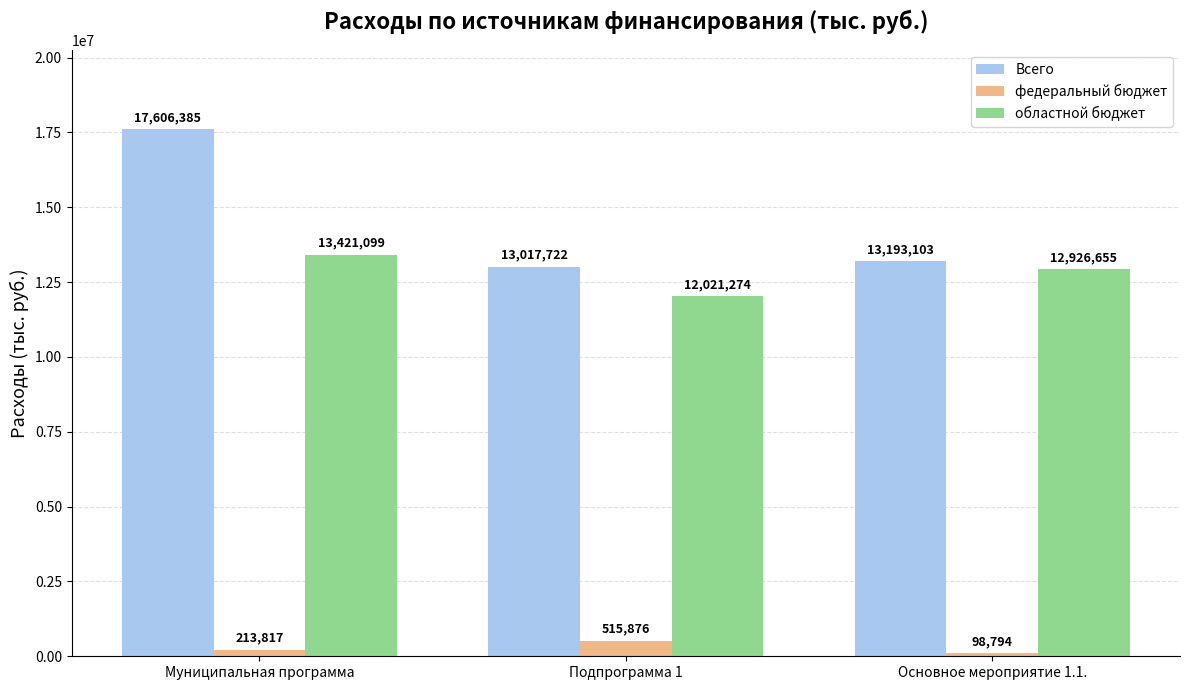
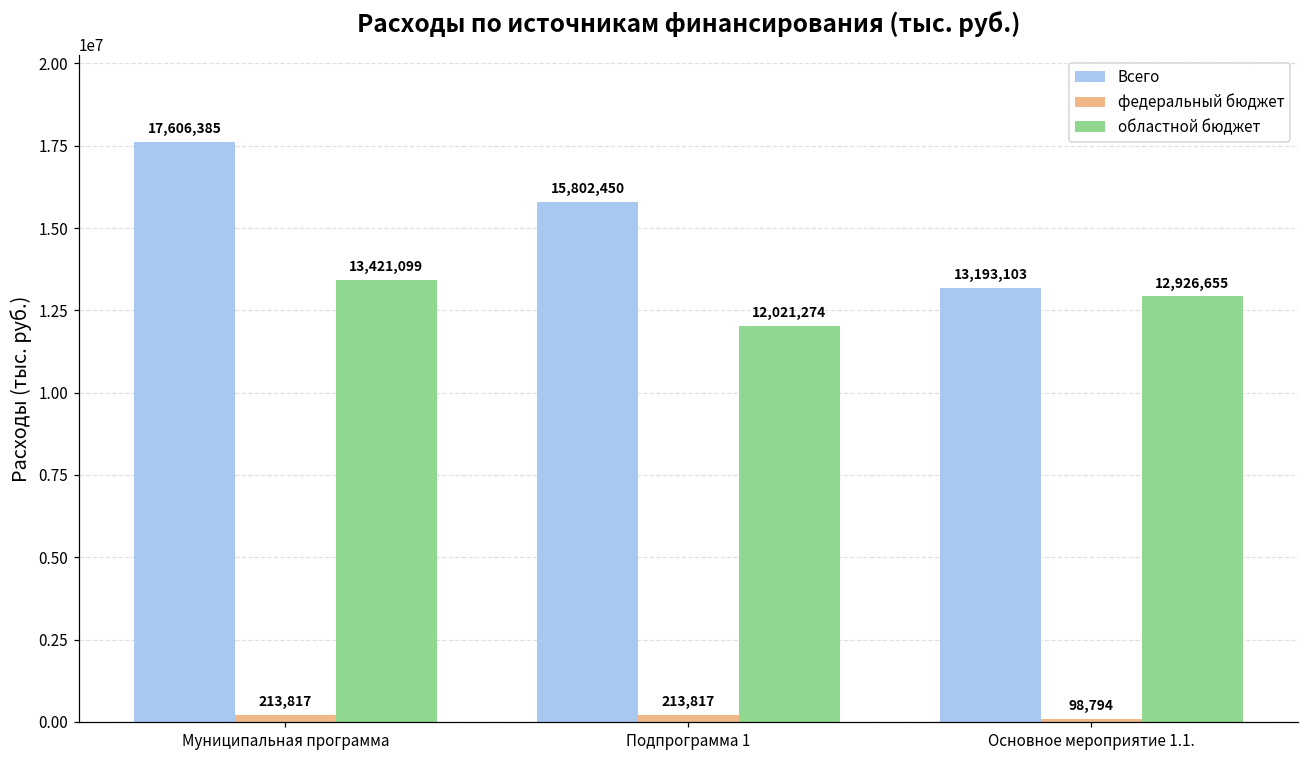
  {
    "Всего": {
      "Муниципальная программа": "17,606,385",
-     "Подпрограмма 1": "13,017,722",
+     "Подпрограмма 1": "15,802,450",
      "Основное мероприятие 1.1.": "13,193,103"
    },
    "федеральный бюджет": {
      "Муниципальная программа": "213,817",
-     "Подпрограмма 1": "515,876",
+     "Подпрограмма 1": "213,817",
      "Основное мероприятие 1.1.": "98,794"
    },
    "областной бюджет": {
      "Муниципальная программа": "13,421,099",
      "Подпрограмма 1": "12,021,274",
      "Основное мероприятие 1.1.": "12,926,655"
    }
  }
